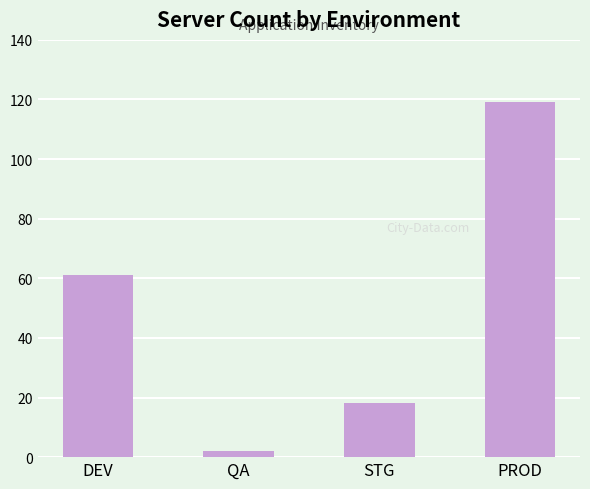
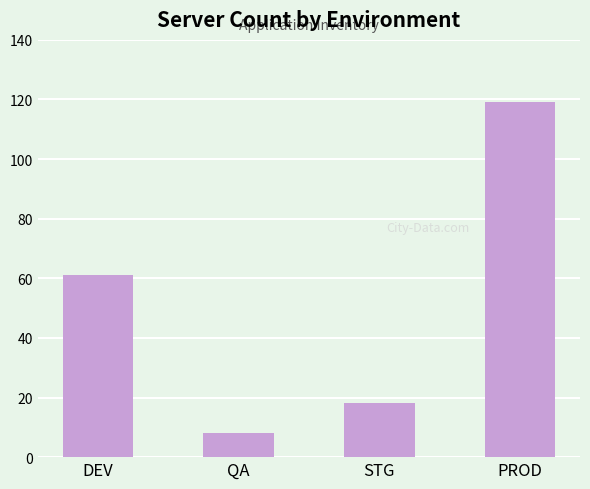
  {
    "DEV": 61,
-   "QA": 2,
+   "QA": 8,
    "STG": 18,
    "PROD": 119
  }
